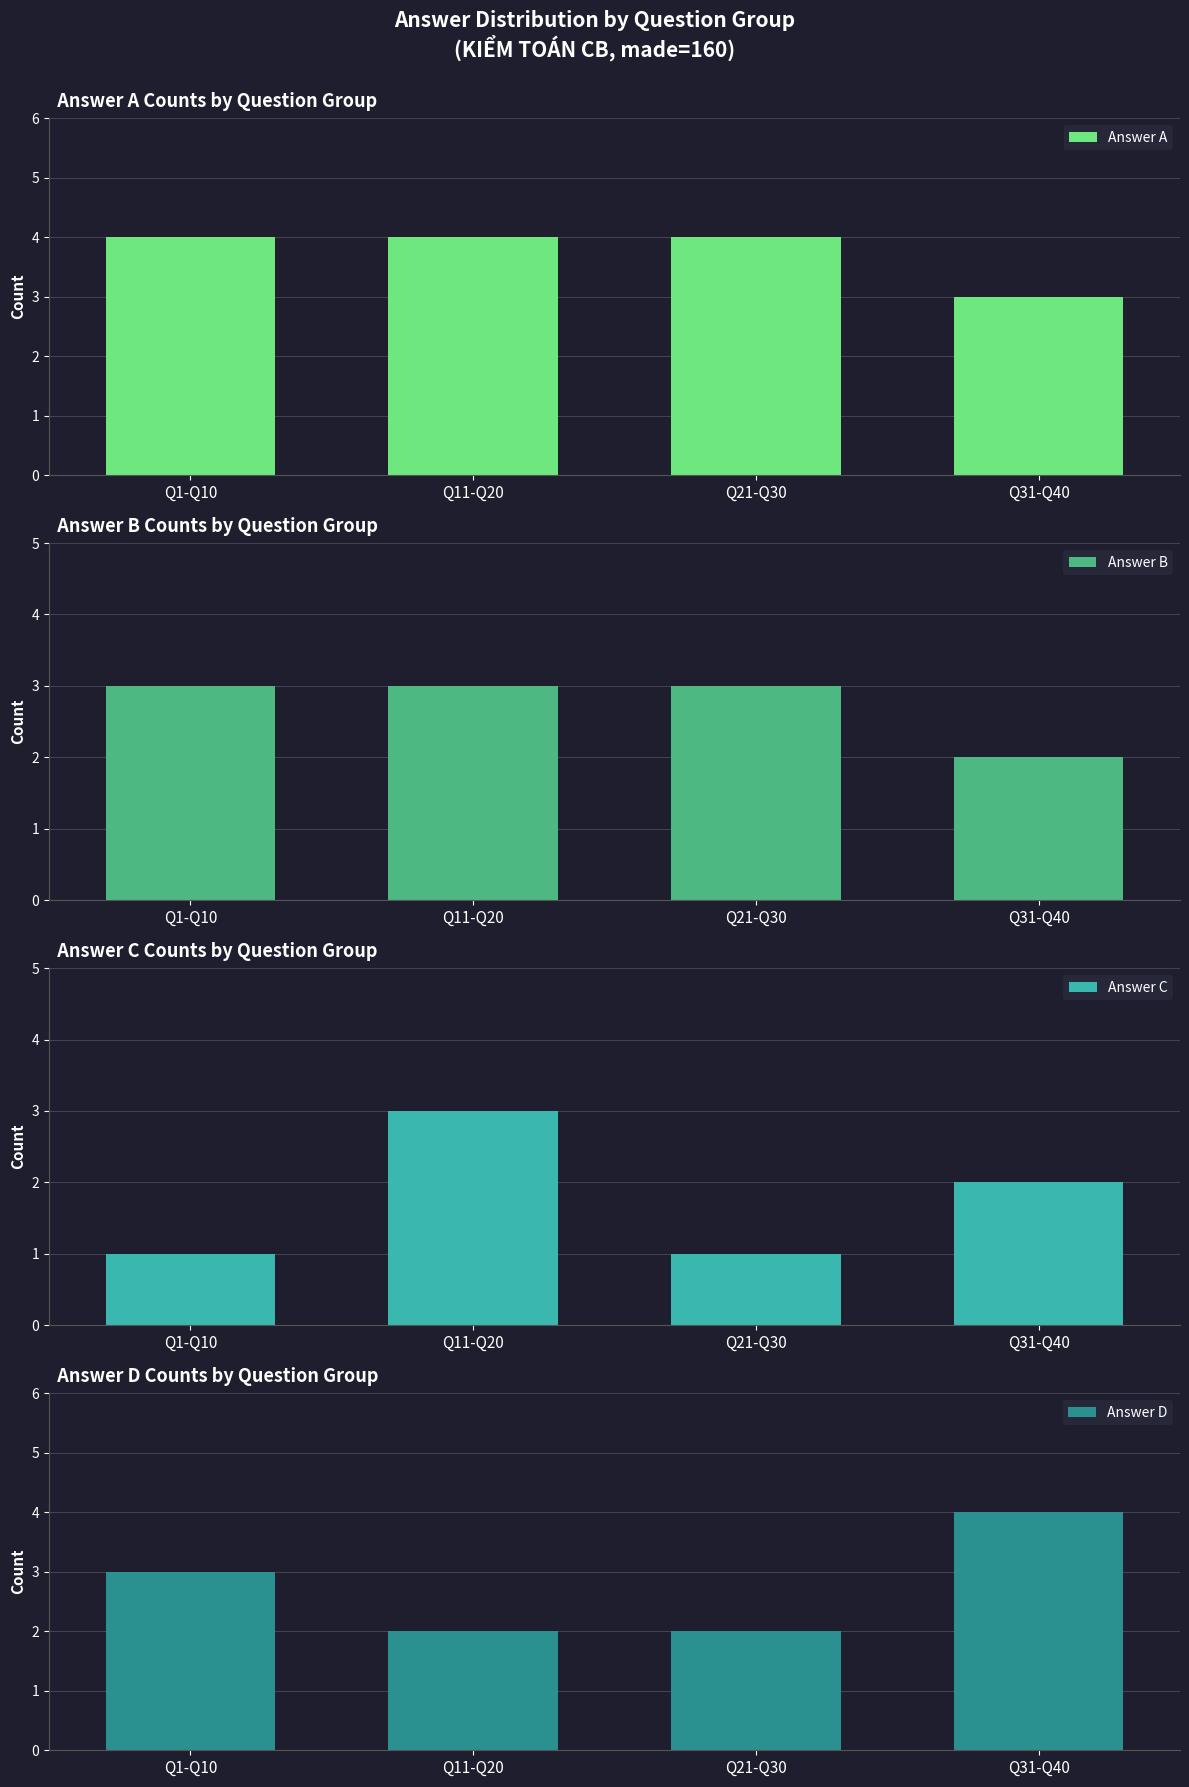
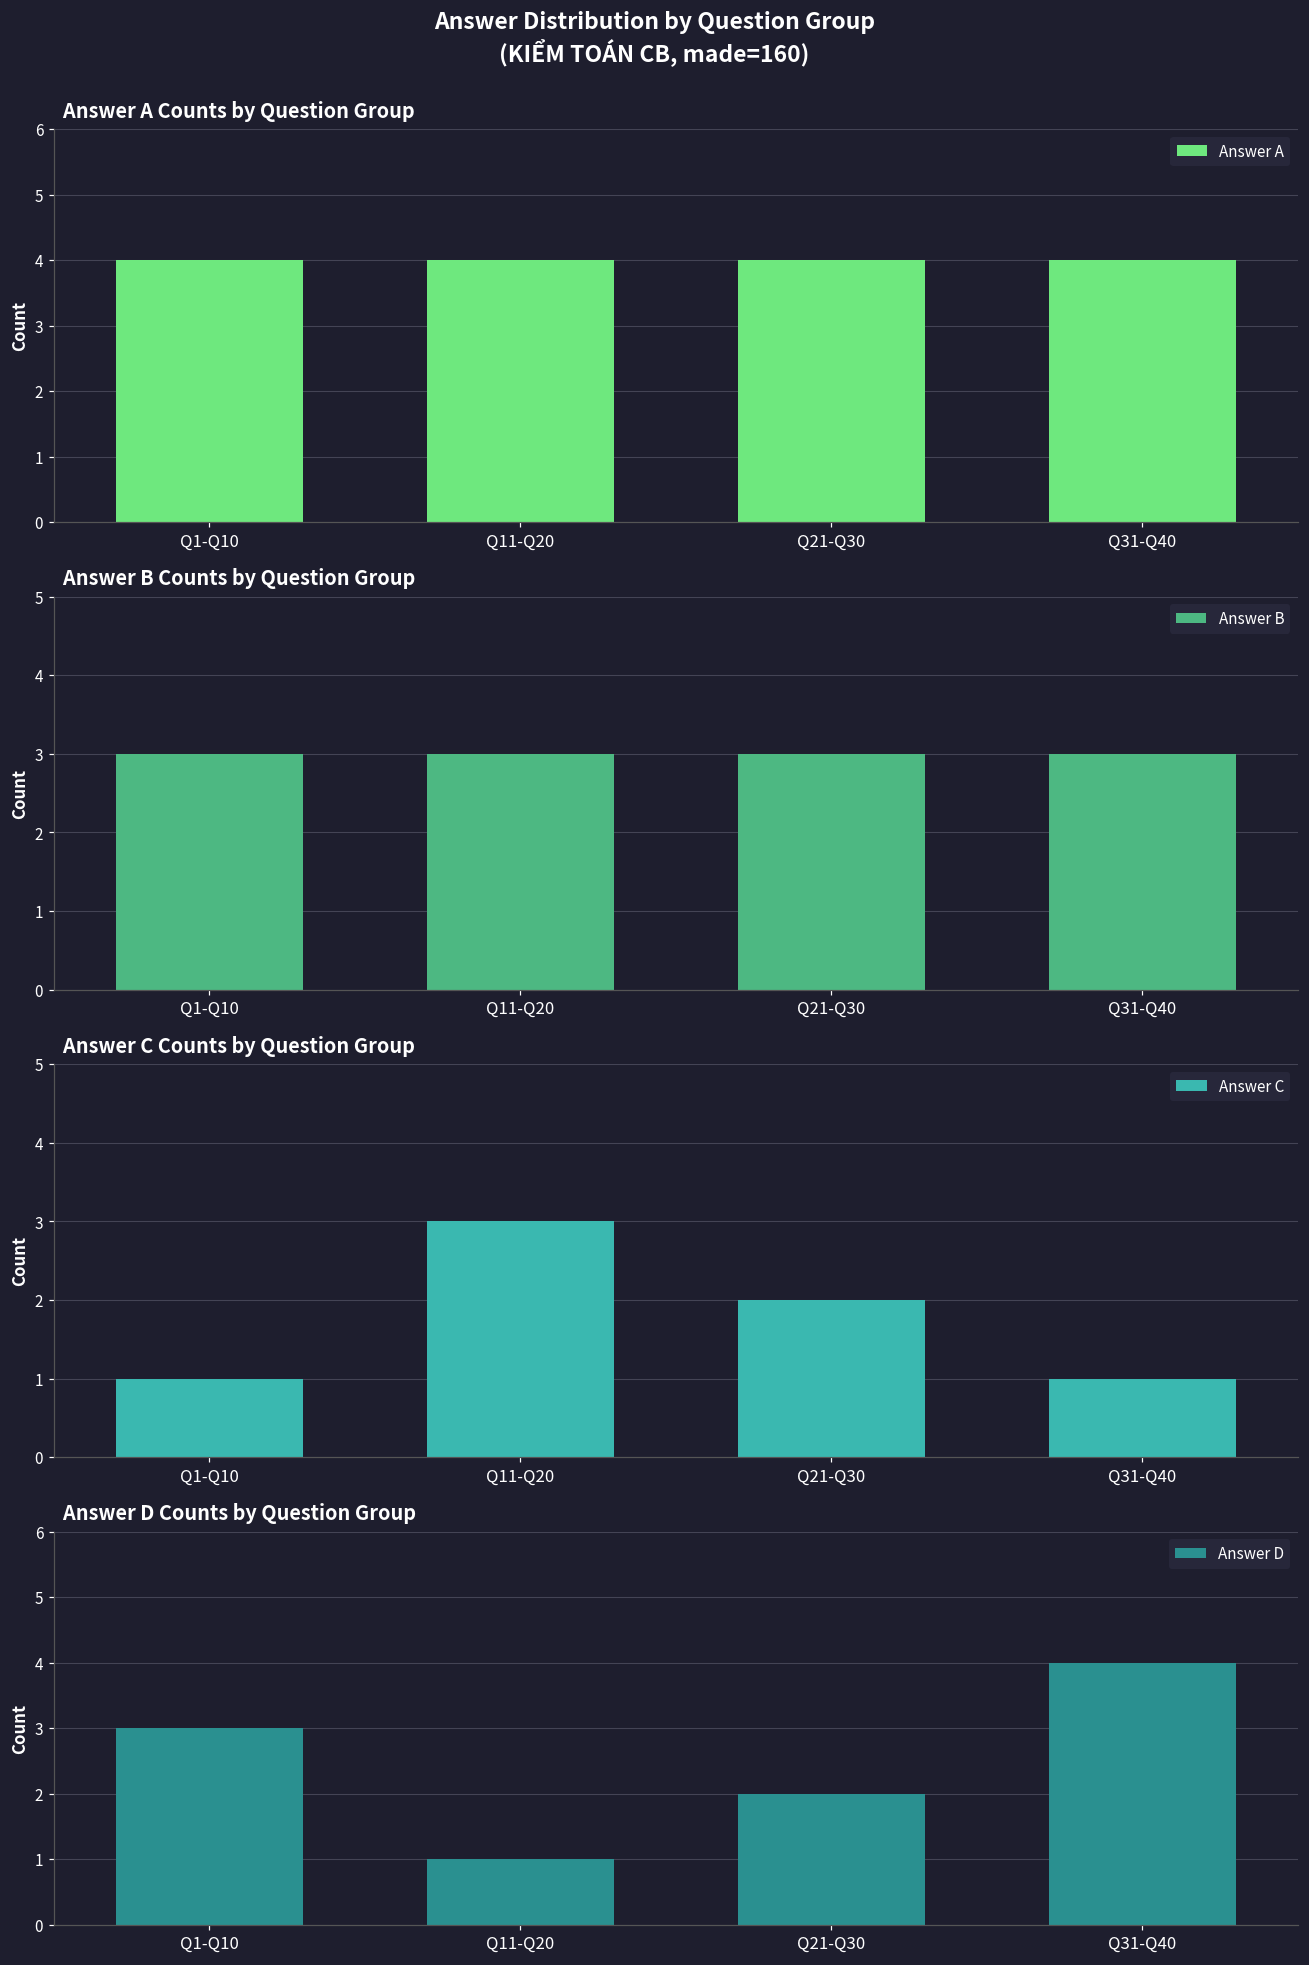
  {
    "Answer A Counts by Question Group": {
      "Q1-Q10": 4,
      "Q11-Q20": 4,
      "Q21-Q30": 4,
-     "Q31-Q40": 3
+     "Q31-Q40": 4
    },
    "Answer B Counts by Question Group": {
      "Q1-Q10": 3,
      "Q11-Q20": 3,
      "Q21-Q30": 3,
-     "Q31-Q40": 2
+     "Q31-Q40": 3
    },
    "Answer C Counts by Question Group": {
      "Q1-Q10": 1,
      "Q11-Q20": 3,
-     "Q21-Q30": 1,
-     "Q31-Q40": 2
+     "Q21-Q30": 2,
+     "Q31-Q40": 1
    },
    "Answer D Counts by Question Group": {
      "Q1-Q10": 3,
-     "Q11-Q20": 2,
+     "Q11-Q20": 1,
      "Q21-Q30": 2,
      "Q31-Q40": 4
    }
  }
